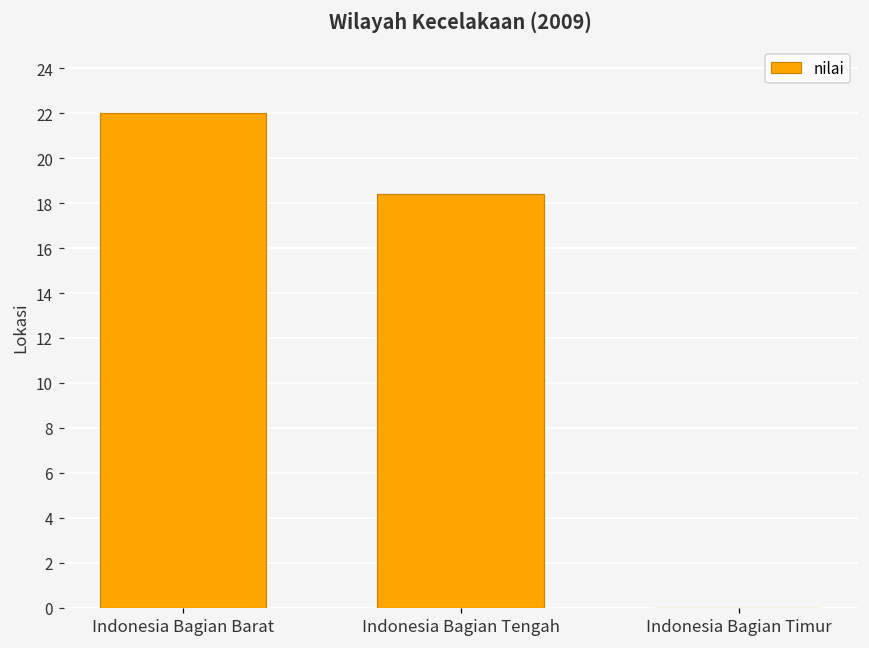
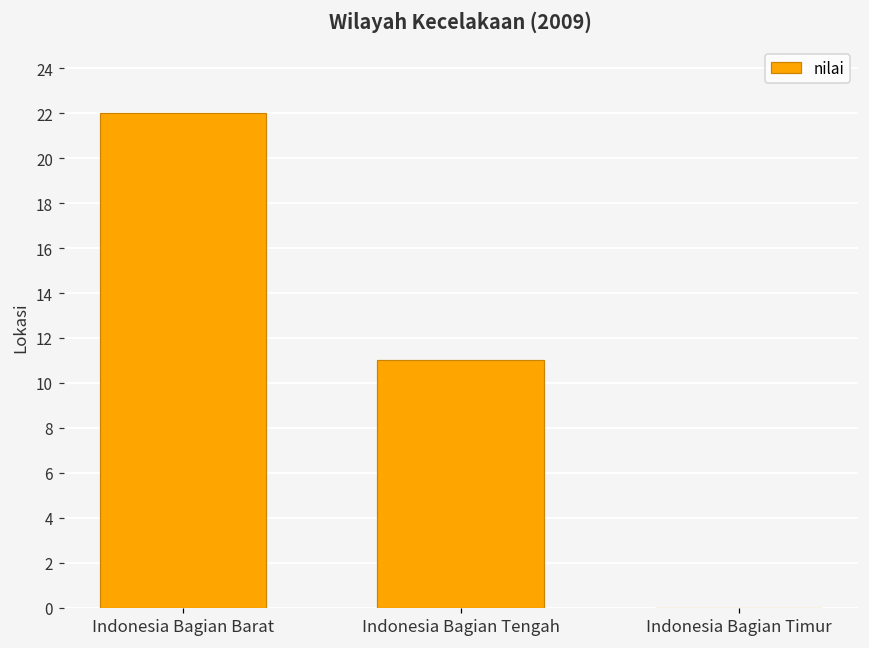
  {
    "Indonesia Bagian Barat": 22.0,
-   "Indonesia Bagian Tengah": 18.4,
+   "Indonesia Bagian Tengah": 11.0,
    "Indonesia Bagian Timur": 0.0
  }
